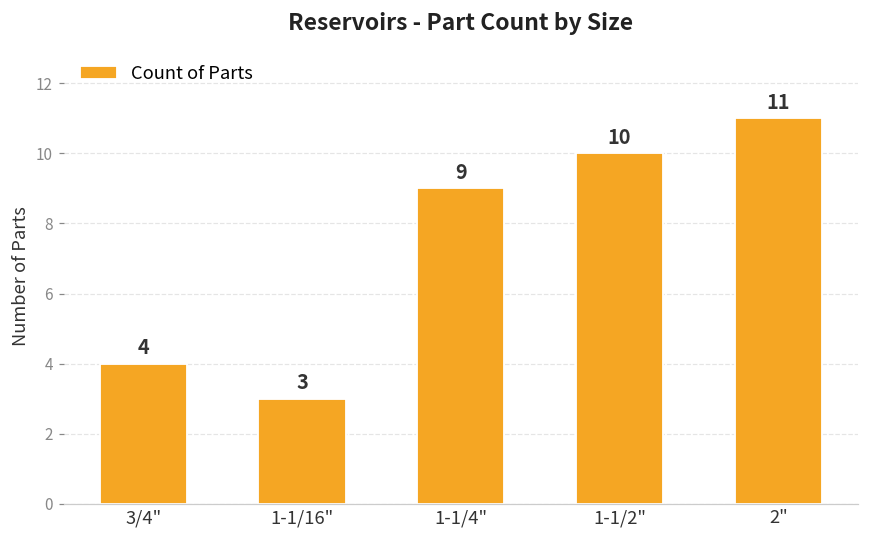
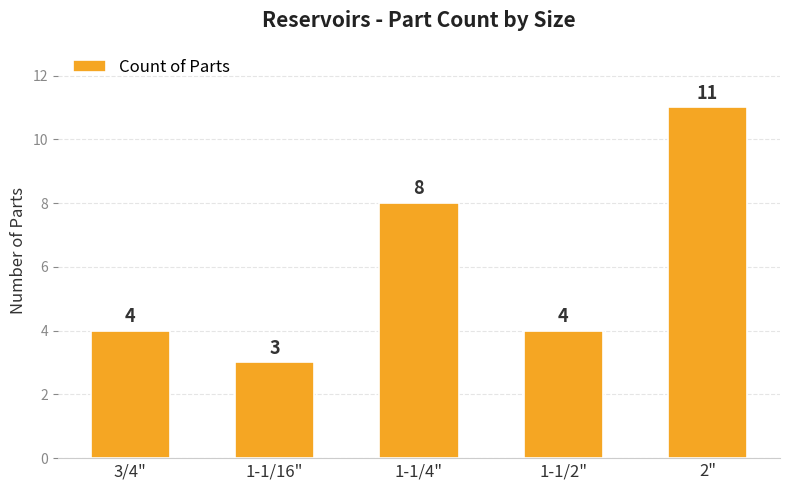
  {
    "3/4\"": 4,
    "1-1/16\"": 3,
-   "1-1/4\"": 9,
-   "1-1/2\"": 10,
+   "1-1/4\"": 8,
+   "1-1/2\"": 4,
    "2\"": 11
  }
